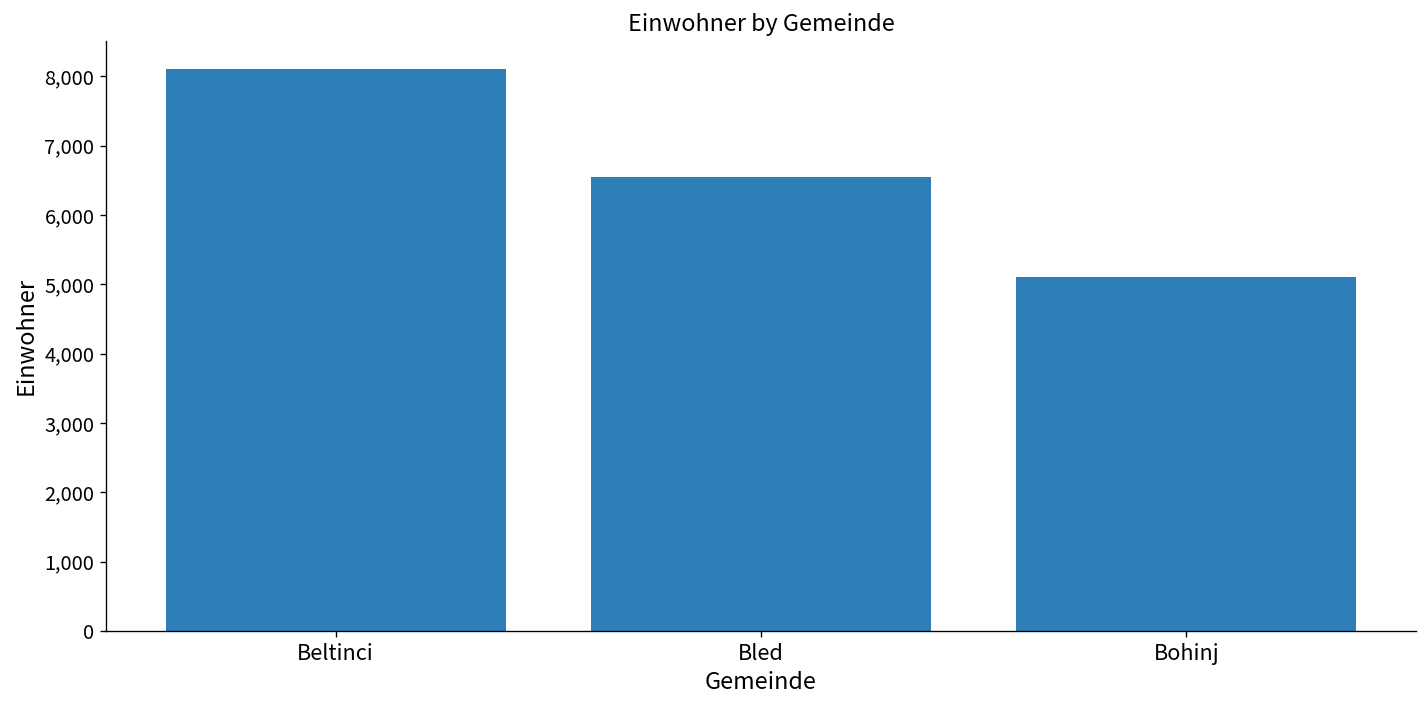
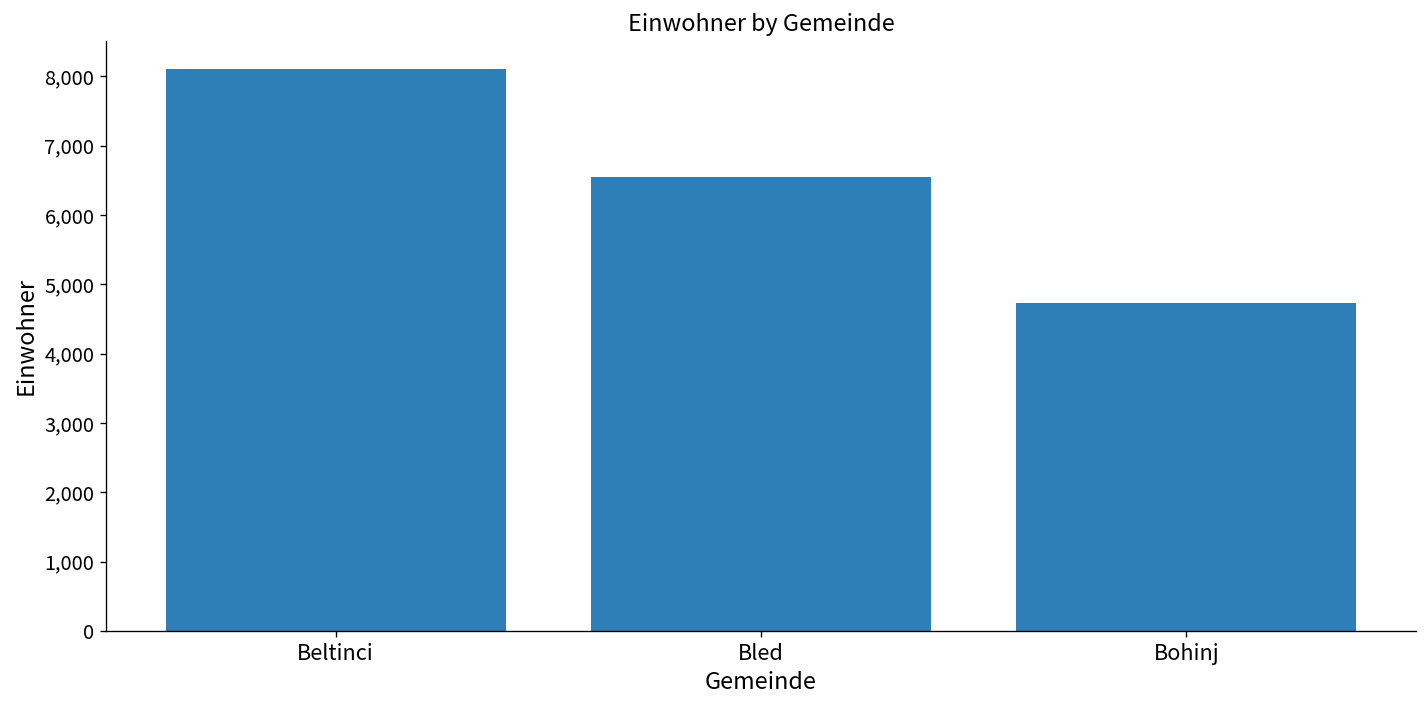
  {
    "Beltinci": "8,100",
    "Bled": "6,600",
-   "Bohinj": "5,100"
+   "Bohinj": "4,700"
  }
